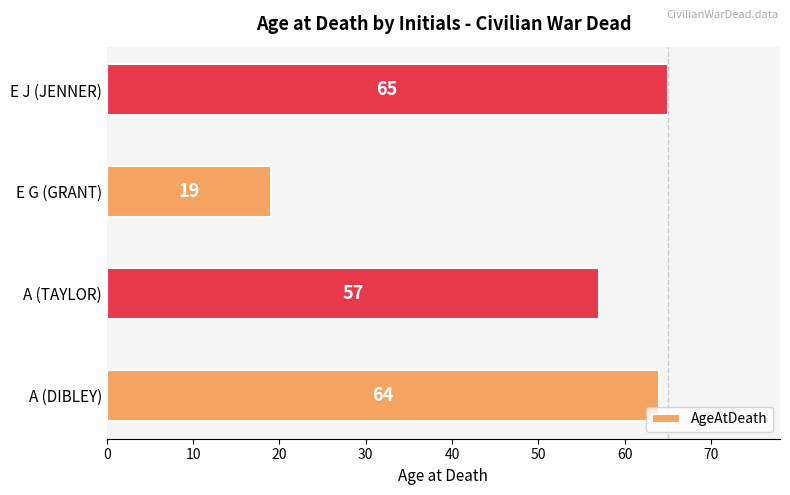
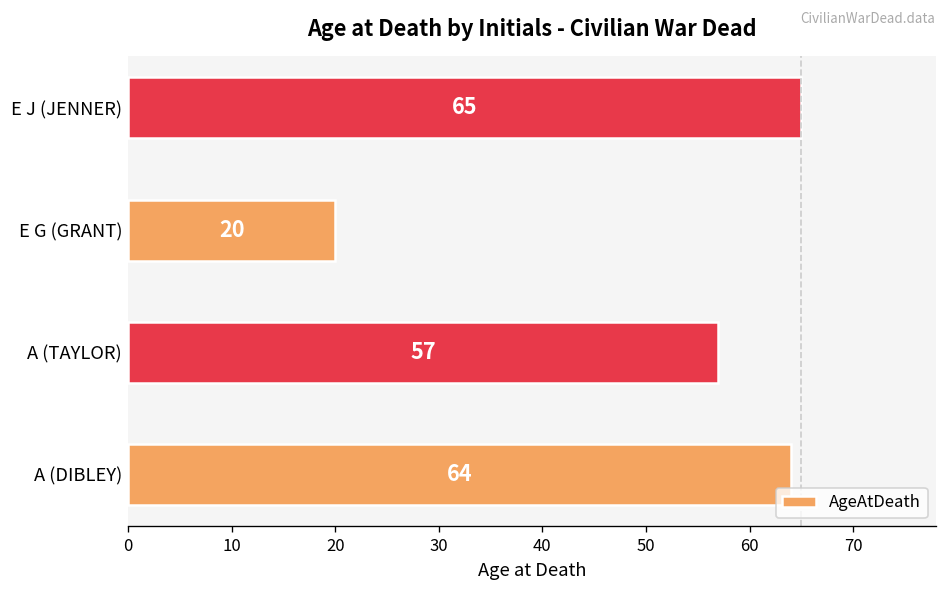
  {
    "E J (JENNER)": 65,
-   "E G (GRANT)": 19,
+   "E G (GRANT)": 20,
    "A (TAYLOR)": 57,
    "A (DIBLEY)": 64
  }
